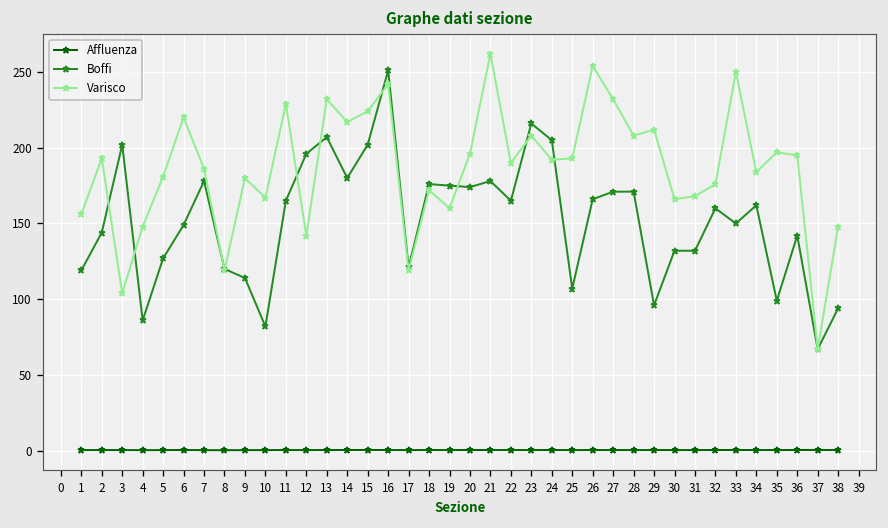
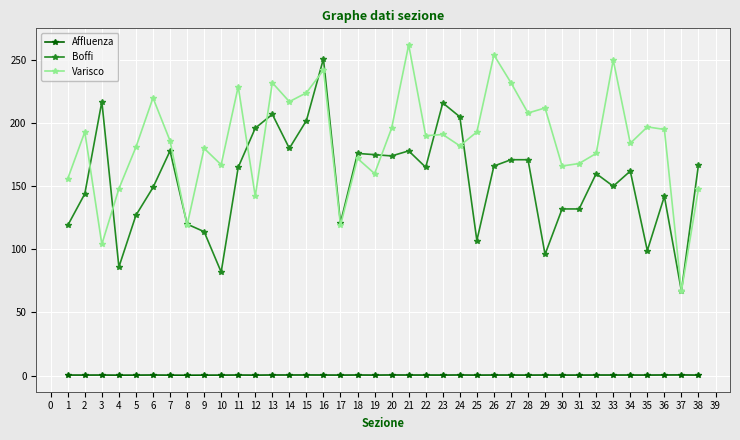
  {
    "Affluenza": {
      "1": 0,
      "2": 0,
      "3": 0,
      "4": 0,
      "5": 0,
      "6": 0,
      "7": 0,
      "8": 0,
      "9": 0,
      "10": 0,
      "11": 0,
      "12": 0,
      "13": 0,
      "14": 0,
      "15": 0,
      "16": 0,
      "17": 0,
      "18": 0,
      "19": 0,
      "20": 0,
      "21": 0,
      "22": 0,
      "23": 0,
      "24": 0,
      "25": 0,
      "26": 0,
      "27": 0,
      "28": 0,
      "29": 0,
      "30": 0,
      "31": 0,
      "32": 0,
      "33": 0,
      "34": 0,
      "35": 0,
      "36": 0,
      "37": 1,
      "38": 0
    },
    "Boffi": {
      "1": 119,
      "2": 144,
-     "3": 202,
+     "3": 217,
      "4": 86,
      "5": 127,
      "6": 149,
      "7": 178,
      "9": 114,
      "10": 82,
      "11": 165,
      "12": 196,
      "13": 207,
      "14": 180,
      "15": 202,
      "16": 251,
      "17": 121,
      "18": 176,
      "19": 175,
      "20": 174,
      "21": 178,
      "22": 165,
      "23": 216,
      "24": 205,
      "25": 107,
      "26": 166,
      "27": 171,
      "28": 171,
      "29": 96,
      "30": 132,
      "31": 132,
      "32": 160,
      "33": 150,
      "34": 162,
      "35": 99,
      "36": 142,
-     "38": 94
+     "38": 167
    },
    "Varisco": {
      "1": 156,
      "2": 193,
      "3": 104,
      "4": 148,
      "5": 181,
      "6": 220,
      "7": 186,
      "9": 180,
      "10": 167,
      "11": 229,
      "12": 142,
      "13": 232,
      "14": 217,
      "15": 224,
      "16": 242,
      "17": 119,
      "18": 172,
      "19": 160,
      "20": 196,
      "21": 262,
      "22": 190,
-     "23": 208,
-     "24": 192,
+     "23": 191,
+     "24": 182,
      "25": 193,
      "26": 254,
      "27": 232,
      "28": 208,
      "29": 212,
      "30": 166,
      "31": 168,
      "32": 176,
      "33": 250,
      "34": 184,
      "35": 197,
      "36": 195,
      "38": 148
    }
  }
